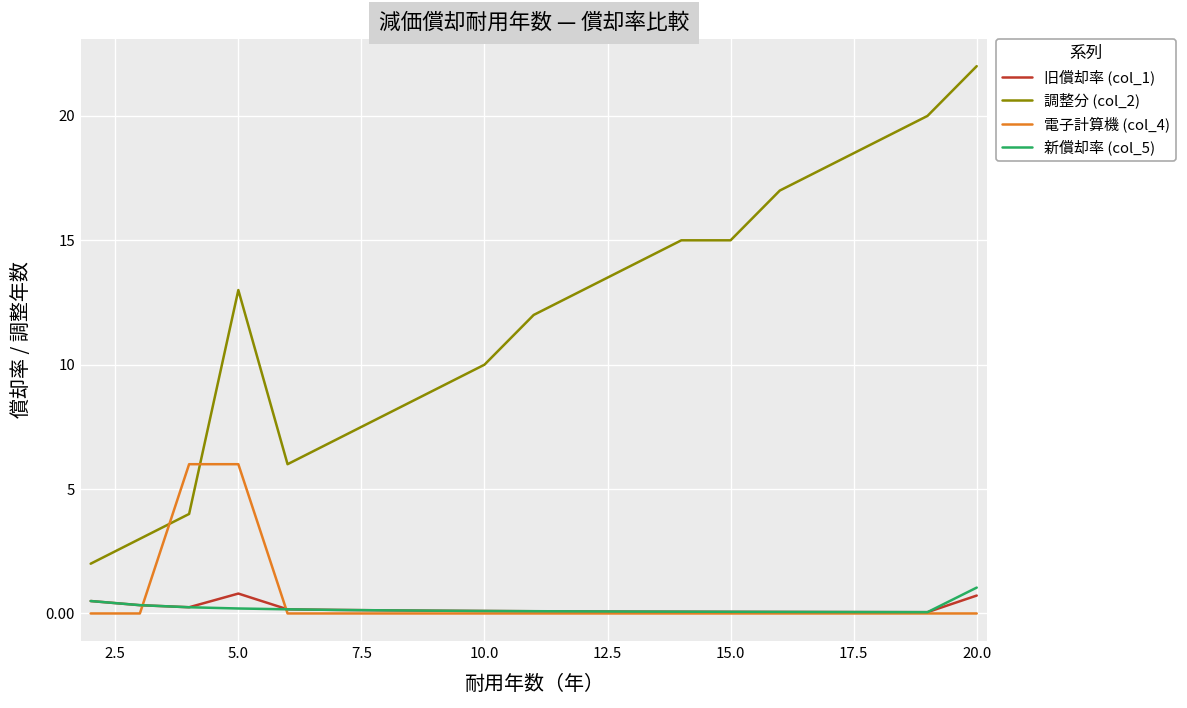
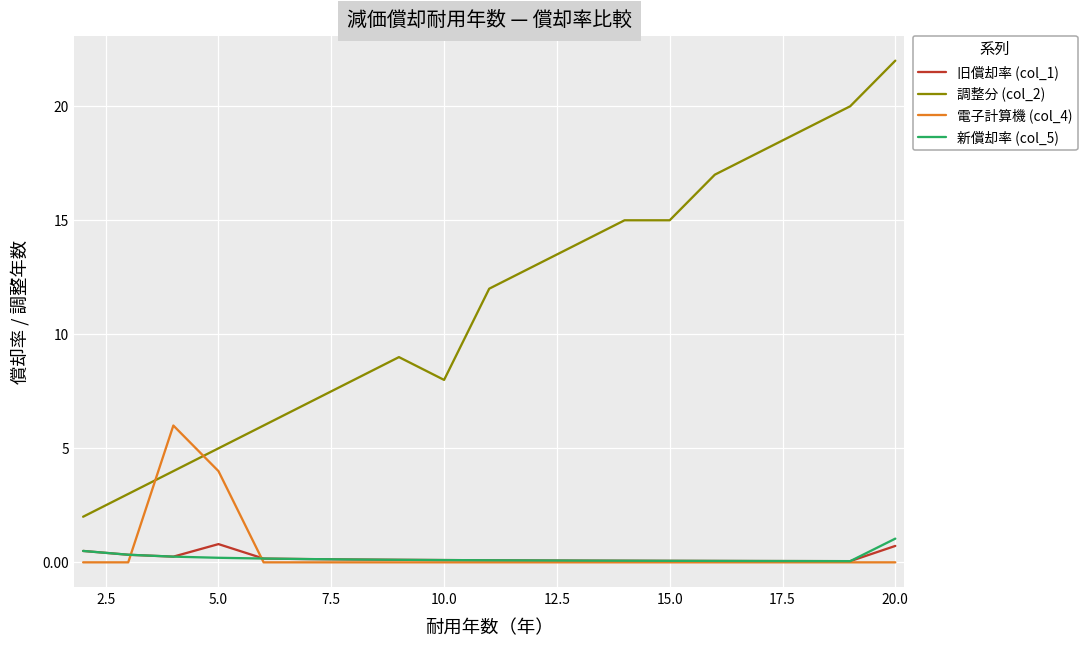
  {
    "旧償却率 (col_1)": {
      "5.0": 0.8,
      "20.0": 0.7
    },
    "調整分 (col_2)": {
-     "5.0": 13,
-     "10.0": 10,
+     "5.0": 5,
+     "10.0": 8,
      "15.0": 15,
      "20.0": 22
    },
    "電子計算機 (col_4)": {
-     "5.0": 6,
+     "5.0": 4,
      "20.0": 0
    },
    "新償却率 (col_5)": {
      "5.0": 0.2,
      "20.0": 1
    }
  }
